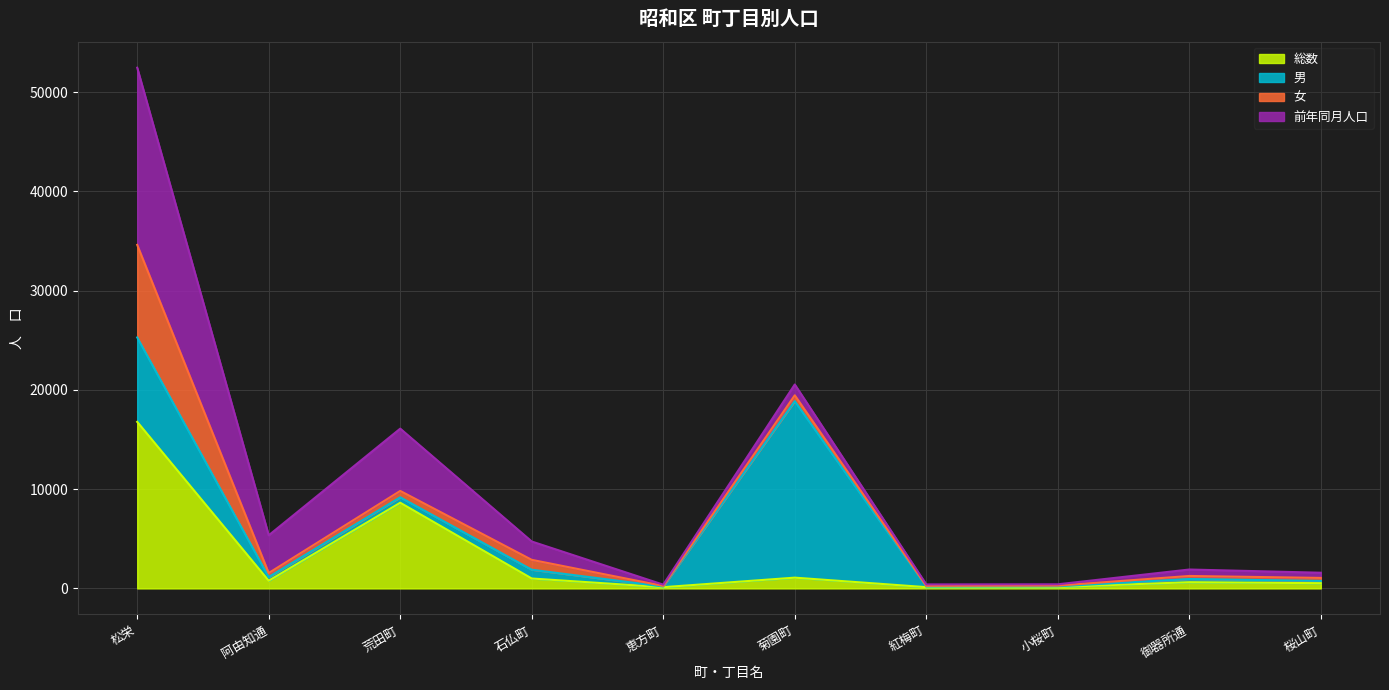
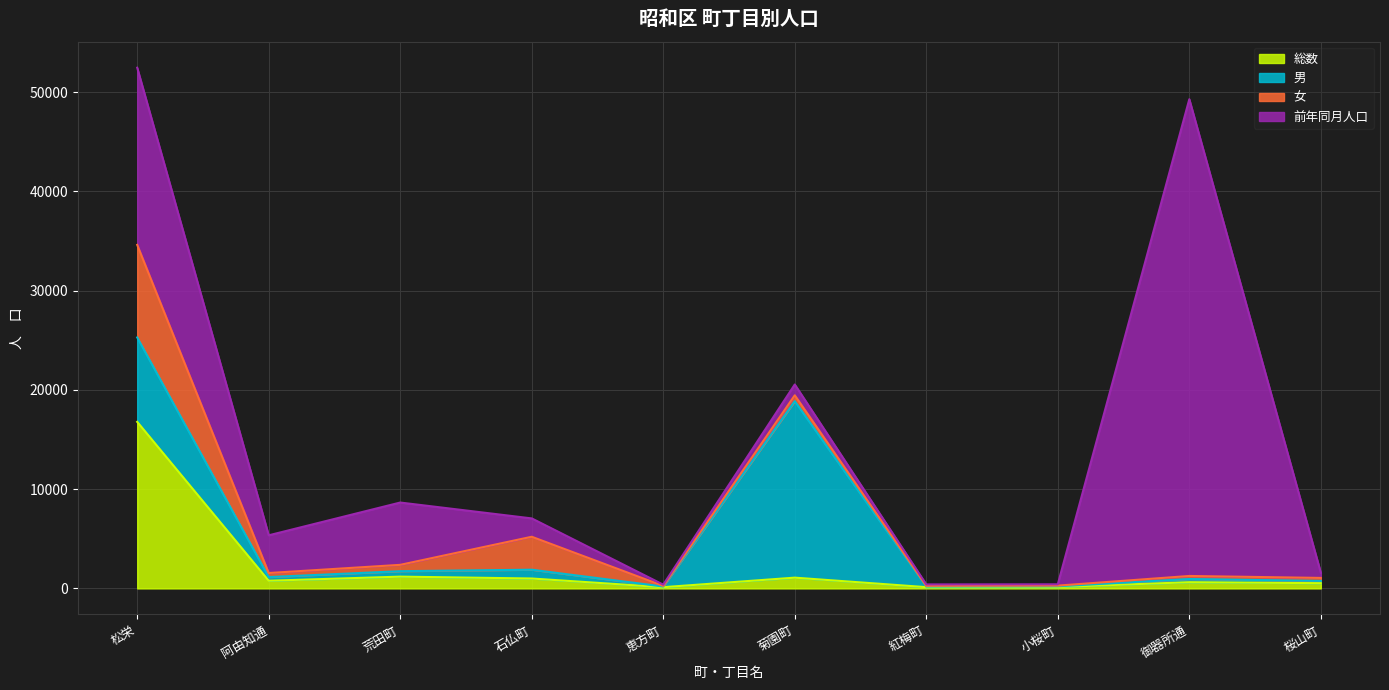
  {
    "総数": {
      "松栄": 17000,
      "阿由知通": 1000,
-     "荒田町": 9000,
+     "荒田町": 1000,
      "石仏町": 1000,
      "菊園町": 1000,
      "御器所通": 1000
    },
    "男": {
      "松栄": 9000,
      "阿由知通": 0,
      "荒田町": 1000,
      "石仏町": 1000,
      "菊園町": 18000,
      "御器所通": 0
    },
    "女": {
      "松栄": 9000,
      "阿由知通": 0,
      "荒田町": 1000,
-     "石仏町": 1000,
+     "石仏町": 3000,
      "菊園町": 1000,
      "御器所通": 0,
      "桜山町": 0
    },
    "前年同月人口": {
      "松栄": 18000,
      "阿由知通": 4000,
      "荒田町": 6000,
      "石仏町": 2000,
      "菊園町": 1000,
-     "御器所通": 1000,
+     "御器所通": 48000,
      "桜山町": 1000
    }
  }
